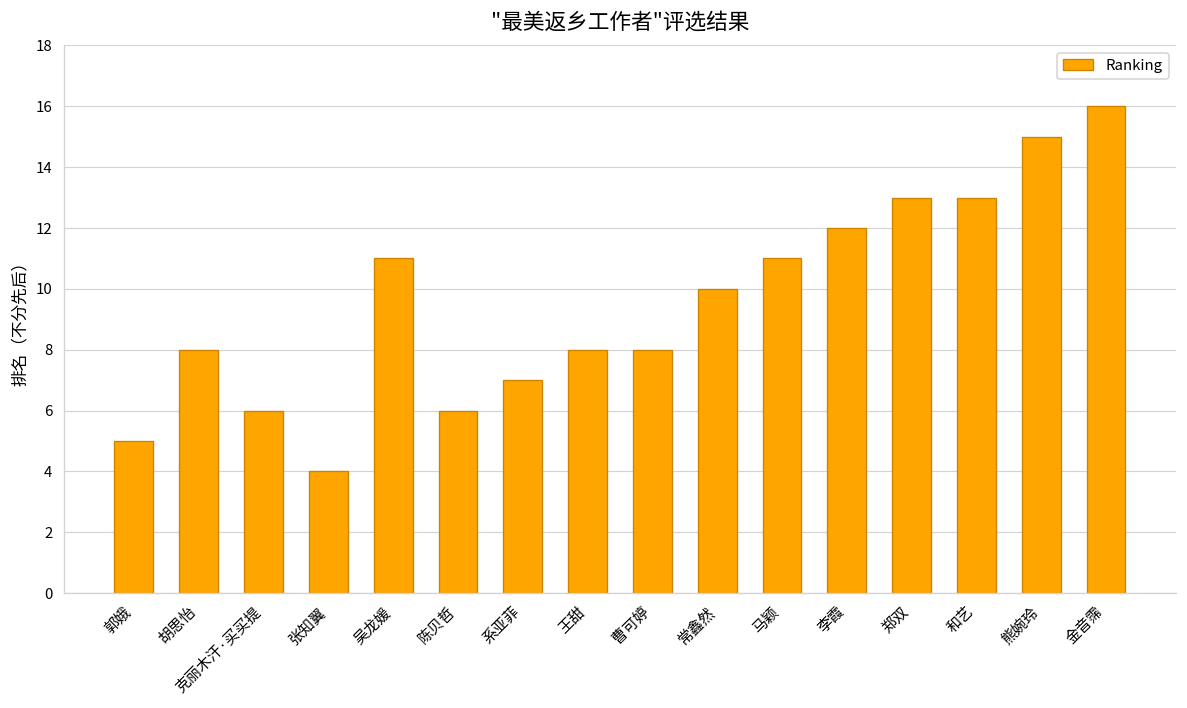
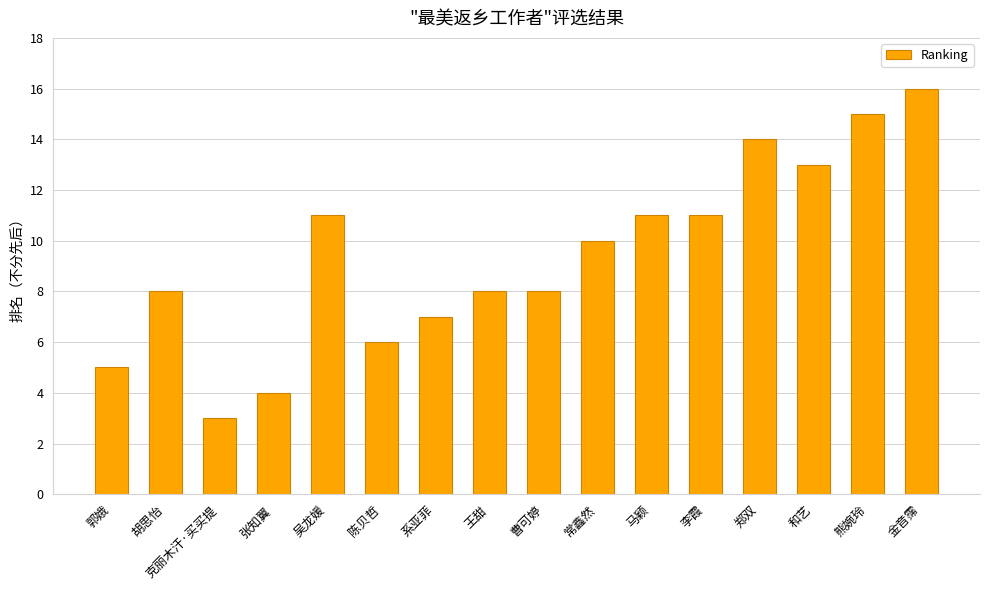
  {
    "郭娥": 5,
    "胡思怡": 8,
-   "克丽木汗·买买提": 6,
+   "克丽木汗·买买提": 3,
    "张知翼": 4,
    "吴龙媛": 11,
    "陈贝哲": 6,
    "系亚菲": 7,
    "王甜": 8,
    "曹可婷": 8,
    "常鑫然": 10,
    "马颖": 11,
-   "李霞": 12,
-   "郑双": 13,
+   "李霞": 11,
+   "郑双": 14,
    "和艺": 13,
    "熊婉玲": 15,
    "金音霈": 16
  }
